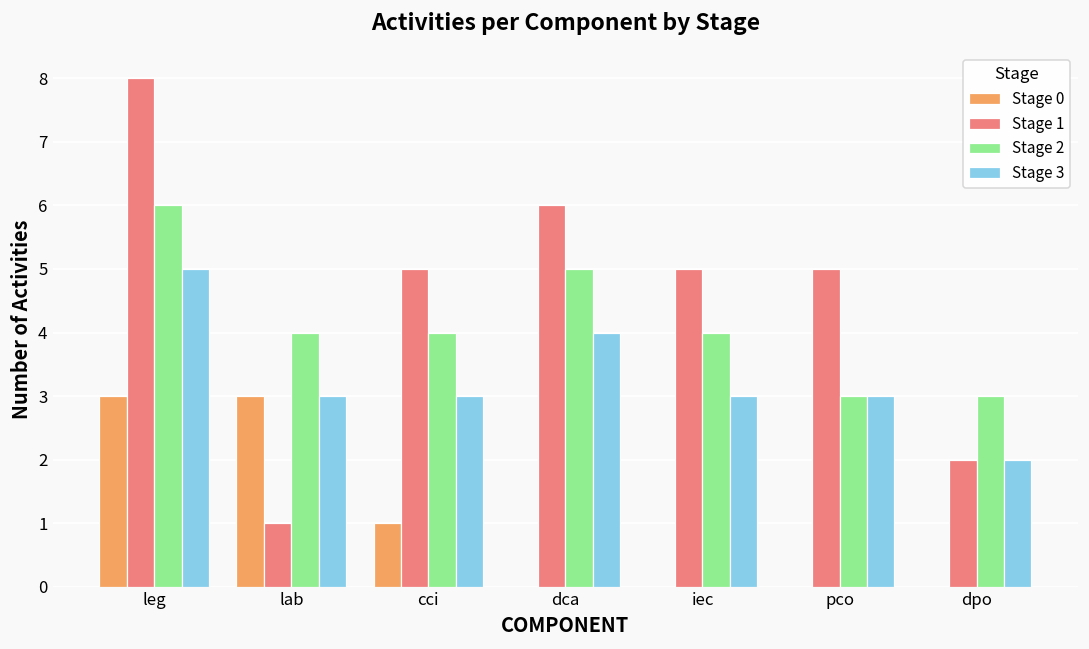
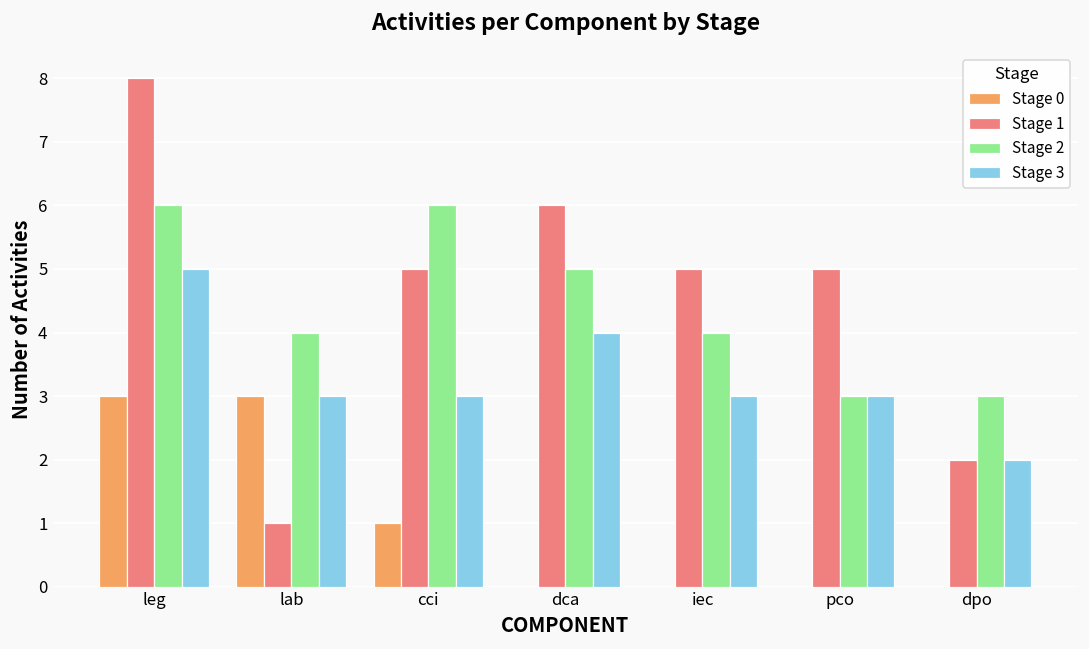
  {
    "Stage 2": {
      "leg": 6,
      "lab": 4,
-     "cci": 4,
+     "cci": 6,
      "dca": 5,
      "iec": 4,
      "pco": 3,
      "dpo": 3
    },
    "Stage 3": {
      "leg": 5,
      "lab": 3,
      "cci": 3,
      "dca": 4,
      "iec": 3,
      "pco": 3,
      "dpo": 2
    }
  }
